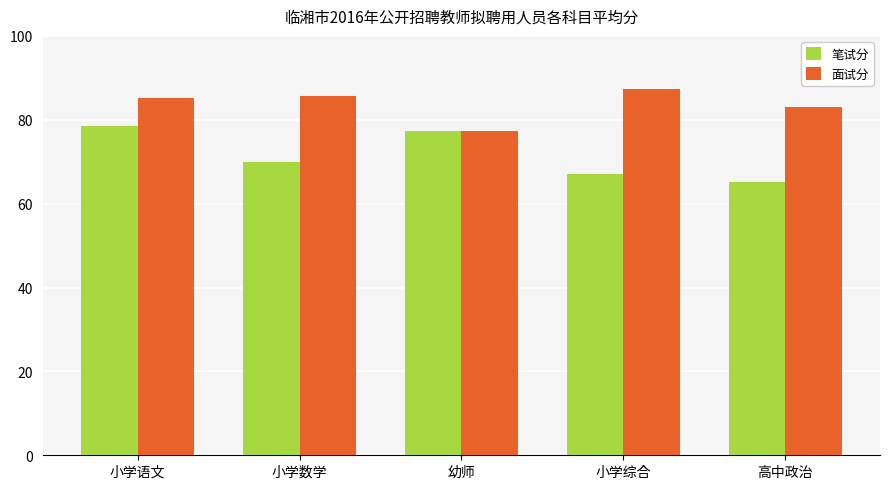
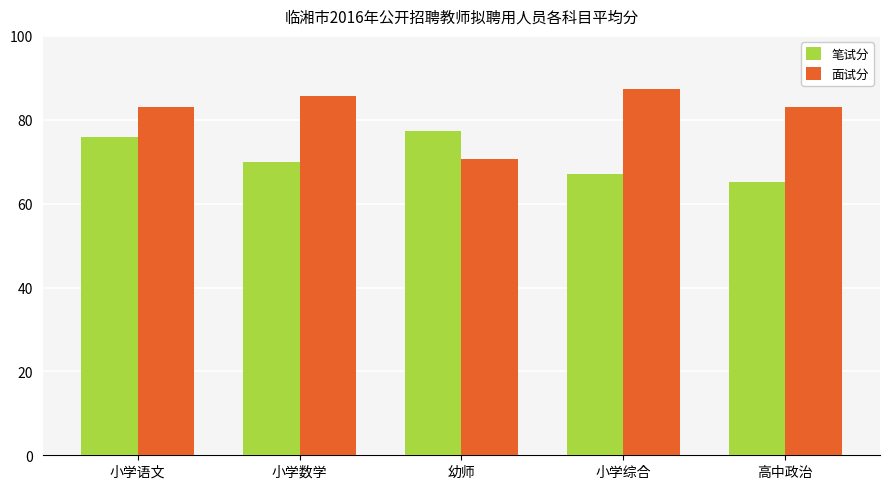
  {
    "笔试分": {
-     "小学语文": 78,
+     "小学语文": 76,
      "小学数学": 70,
      "幼师": 77,
      "小学综合": 67,
      "高中政治": 65
    },
    "面试分": {
-     "小学语文": 85,
+     "小学语文": 83,
      "小学数学": 86,
-     "幼师": 77,
+     "幼师": 71,
      "小学综合": 87,
      "高中政治": 83
    }
  }
